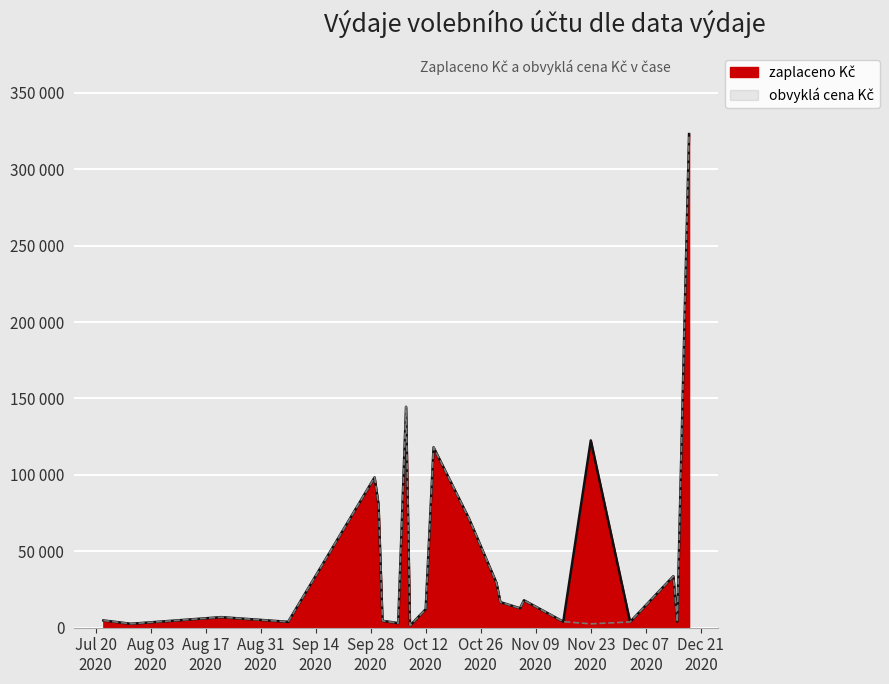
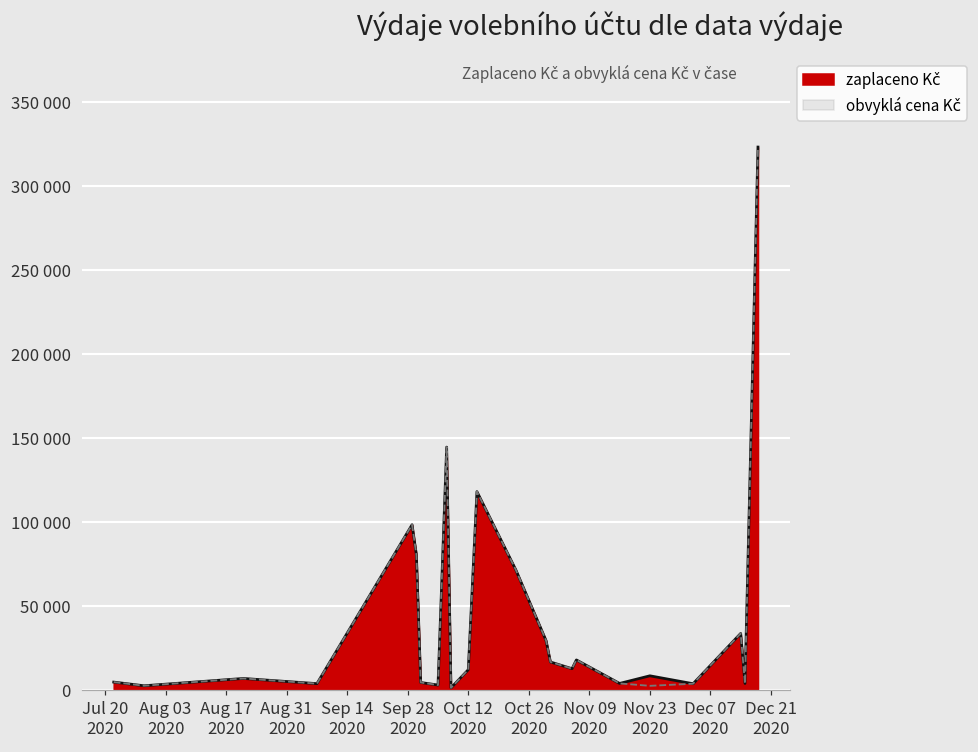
  {
    "zaplaceno Kč": {
-     "Nov 23 2020": 123000
+     "Nov 23 2020": 8000
    },
    "obvyklá cena Kč": {
      "Nov 23 2020": 3000
    }
  }
